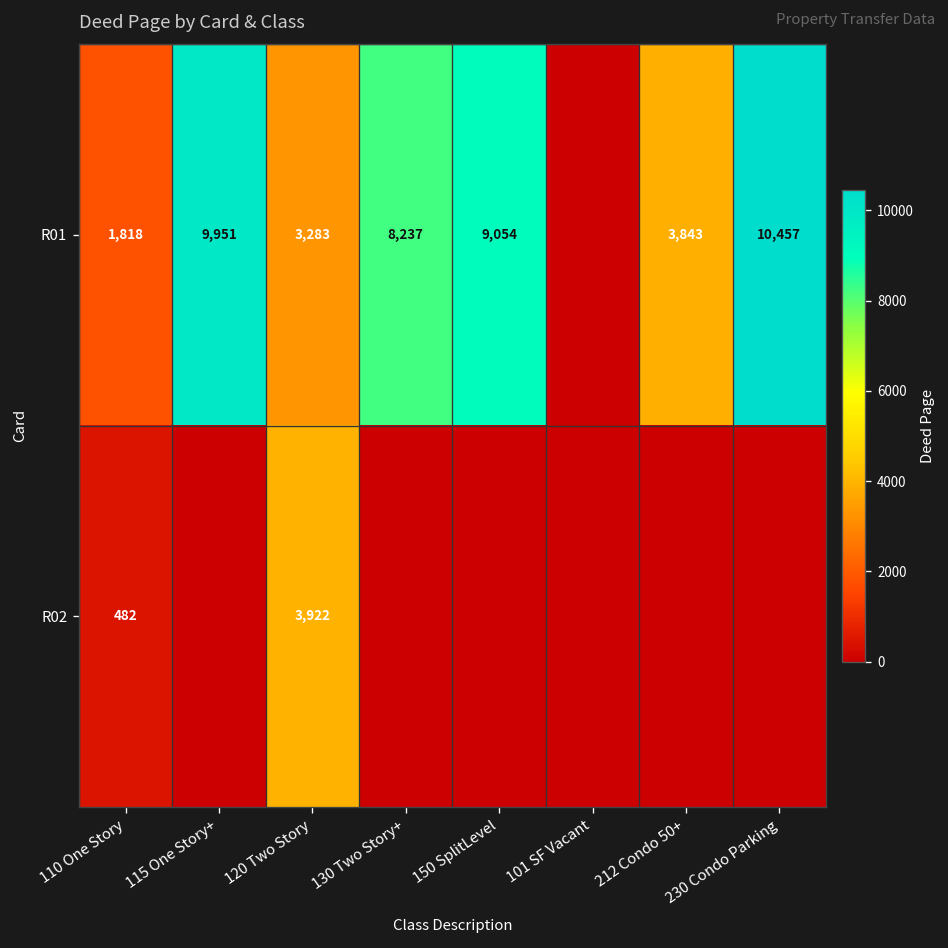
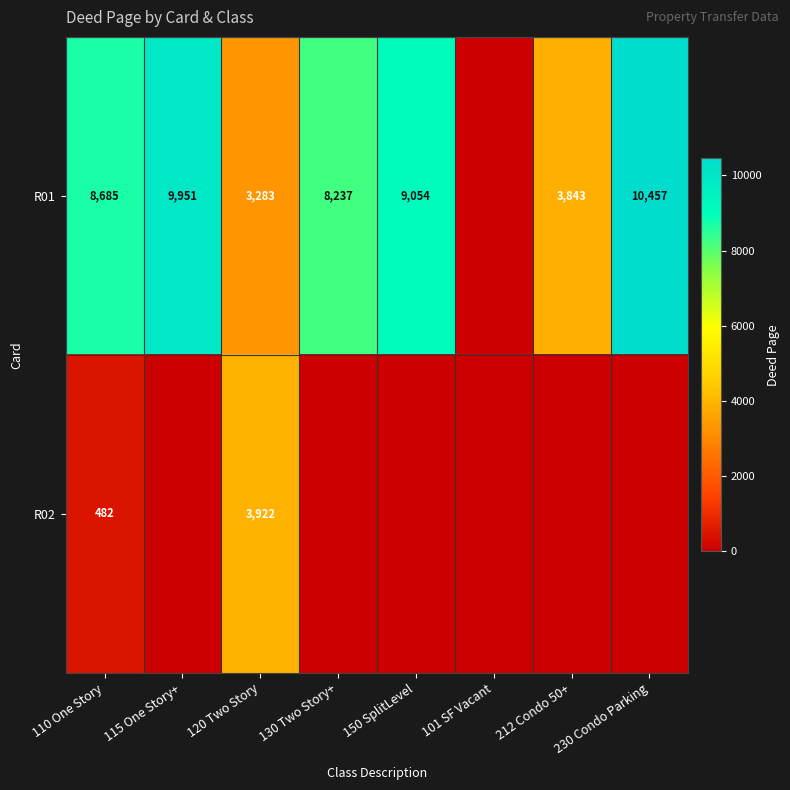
  {
    "R01": {
-     "110 One Story": "1,818",
+     "110 One Story": "8,685",
      "115 One Story+": "9,951",
      "120 Two Story": "3,283",
      "130 Two Story+": "8,237",
      "150 SplitLevel": "9,054",
      "212 Condo 50+": "3,843",
      "230 Condo Parking": "10,457"
    },
    "R02": {
      "110 One Story": "482",
      "120 Two Story": "3,922"
    }
  }
